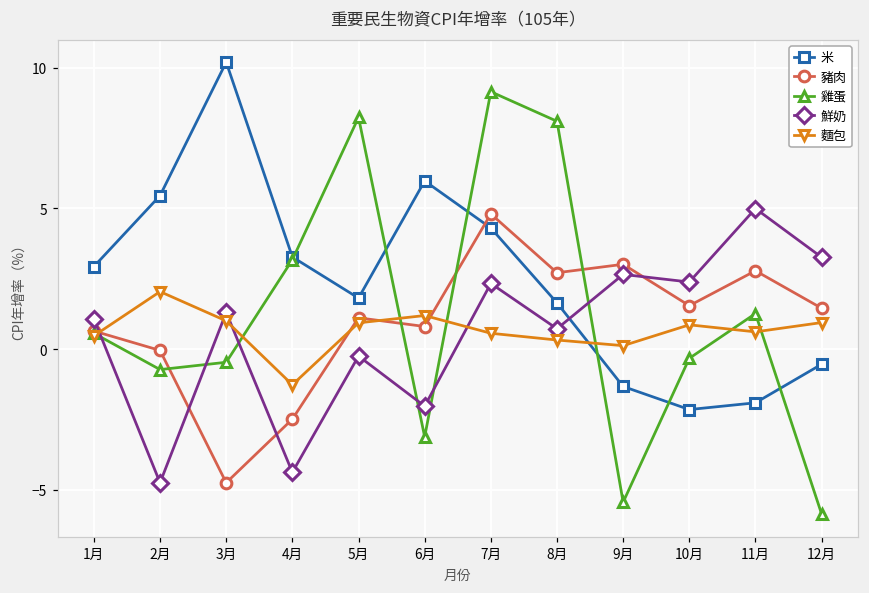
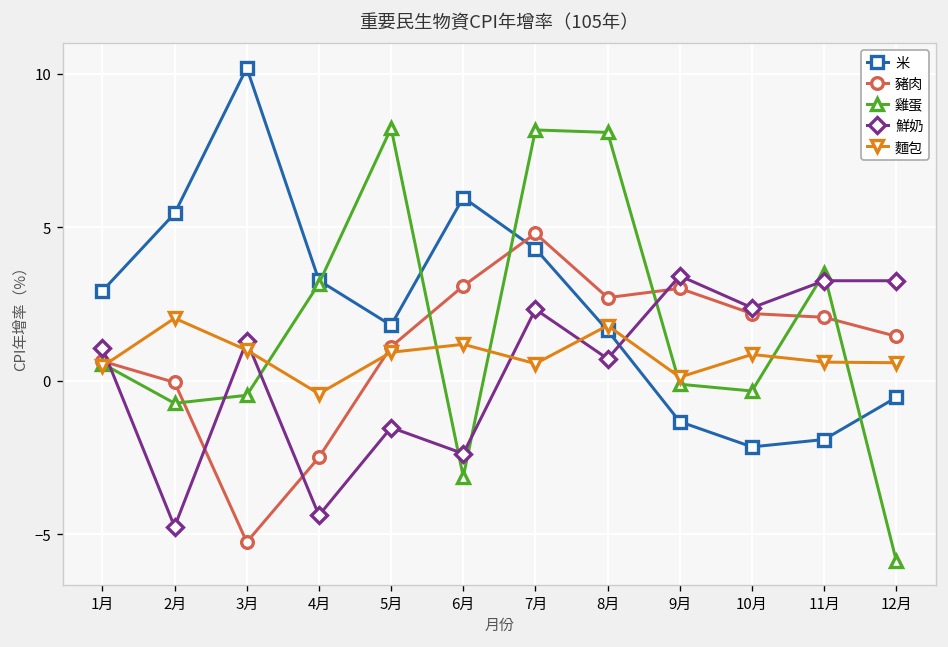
  {
    "米": {
      "1月": 2.9,
      "2月": 5.5,
      "3月": 10.2,
      "4月": 3.3,
      "5月": 1.8,
      "6月": 6.0,
      "7月": 4.3,
      "8月": 1.6,
      "9月": -1.3,
      "10月": -2.2,
      "11月": -1.9,
      "12月": -0.5
    },
    "豬肉": {
      "2月": -0.1,
-     "3月": -4.8,
+     "3月": -5.3,
      "4月": -2.5,
      "5月": 1.1,
-     "6月": 0.8,
+     "6月": 3.1,
      "7月": 4.8,
      "8月": 2.7,
      "9月": 3.0,
-     "10月": 1.5,
-     "11月": 2.8,
+     "10月": 2.2,
+     "11月": 2.1,
      "12月": 1.5
    },
    "雞蛋": {
      "2月": -0.7,
      "3月": -0.5,
      "4月": 3.2,
      "5月": 8.2,
      "6月": -3.1,
-     "7月": 9.1,
+     "7月": 8.2,
      "8月": 8.1,
-     "9月": -5.4,
+     "9月": -0.1,
      "10月": -0.3,
-     "11月": 1.3,
+     "11月": 3.5,
      "12月": -5.9
    },
    "鮮奶": {
      "1月": 1.1,
      "2月": -4.8,
      "3月": 1.3,
      "4月": -4.4,
-     "5月": -0.3,
-     "6月": -2.0,
+     "5月": -1.5,
+     "6月": -2.4,
      "7月": 2.3,
      "8月": 0.7,
-     "9月": 2.7,
+     "9月": 3.4,
      "10月": 2.4,
-     "11月": 5.0,
+     "11月": 3.3,
      "12月": 3.3
    },
    "麵包": {
      "2月": 2.0,
      "3月": 1.0,
-     "4月": -1.3,
+     "4月": -0.4,
      "5月": 0.9,
      "6月": 1.2,
      "7月": 0.6,
-     "8月": 0.3,
+     "8月": 1.8,
      "9月": 0.1,
      "10月": 0.9,
      "11月": 0.6,
-     "12月": 0.9
+     "12月": 0.6
    }
  }
